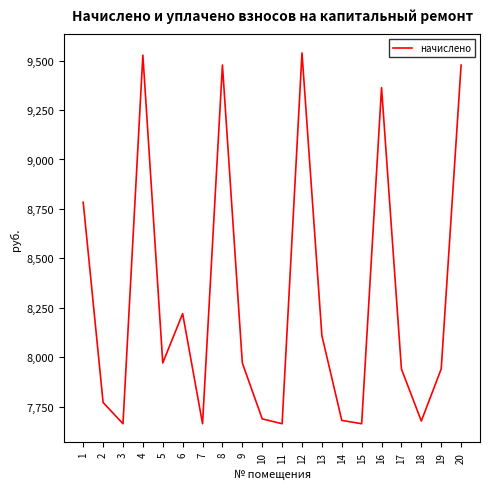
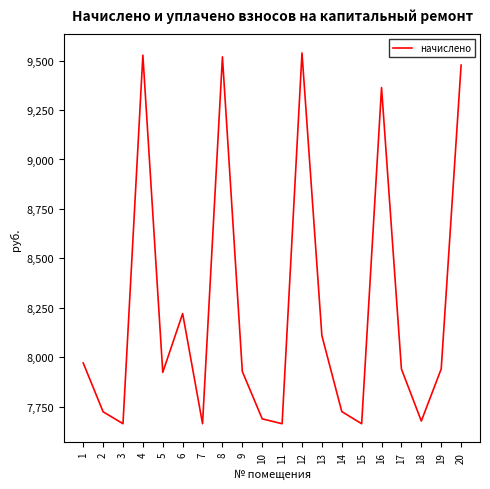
  {
-   "1": "8,780",
-   "2": "7,770",
+   "1": "7,970",
+   "2": "7,730",
    "3": "7,660",
    "4": "9,530",
-   "5": "7,970",
+   "5": "7,920",
    "6": "8,220",
    "7": "7,660",
-   "8": "9,480",
-   "9": "7,970",
+   "8": "9,520",
+   "9": "7,930",
    "10": "7,690",
    "11": "7,660",
    "12": "9,540",
    "13": "8,110",
-   "14": "7,680",
+   "14": "7,730",
    "15": "7,660",
    "16": "9,360",
    "17": "7,940",
    "18": "7,680",
    "19": "7,940",
    "20": "9,480"
  }
